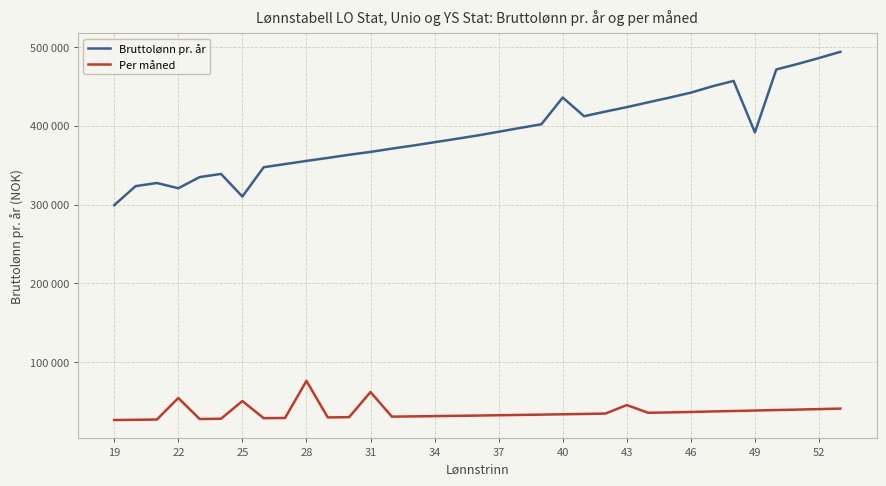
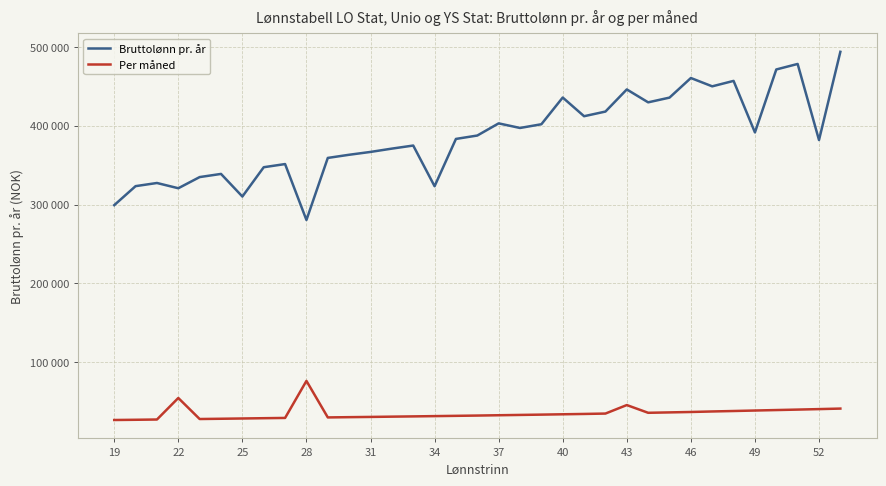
  {
    "Bruttolønn pr. år": {
      "19": 300000,
      "22": 320000,
      "25": 310000,
-     "28": 360000,
+     "28": 280000,
      "31": 370000,
-     "34": 380000,
-     "37": 390000,
+     "34": 320000,
+     "37": 400000,
      "40": 440000,
-     "43": 420000,
-     "46": 440000,
+     "43": 450000,
+     "46": 460000,
      "49": 390000,
-     "52": 490000
+     "52": 380000
    },
    "Per måned": {
      "19": 30000,
      "22": 50000,
-     "25": 50000,
+     "25": 30000,
      "28": 80000,
-     "31": 60000,
+     "31": 30000,
      "34": 30000,
      "37": 30000,
      "40": 30000,
      "43": 50000,
      "46": 40000,
      "49": 40000,
      "52": 40000
    }
  }
